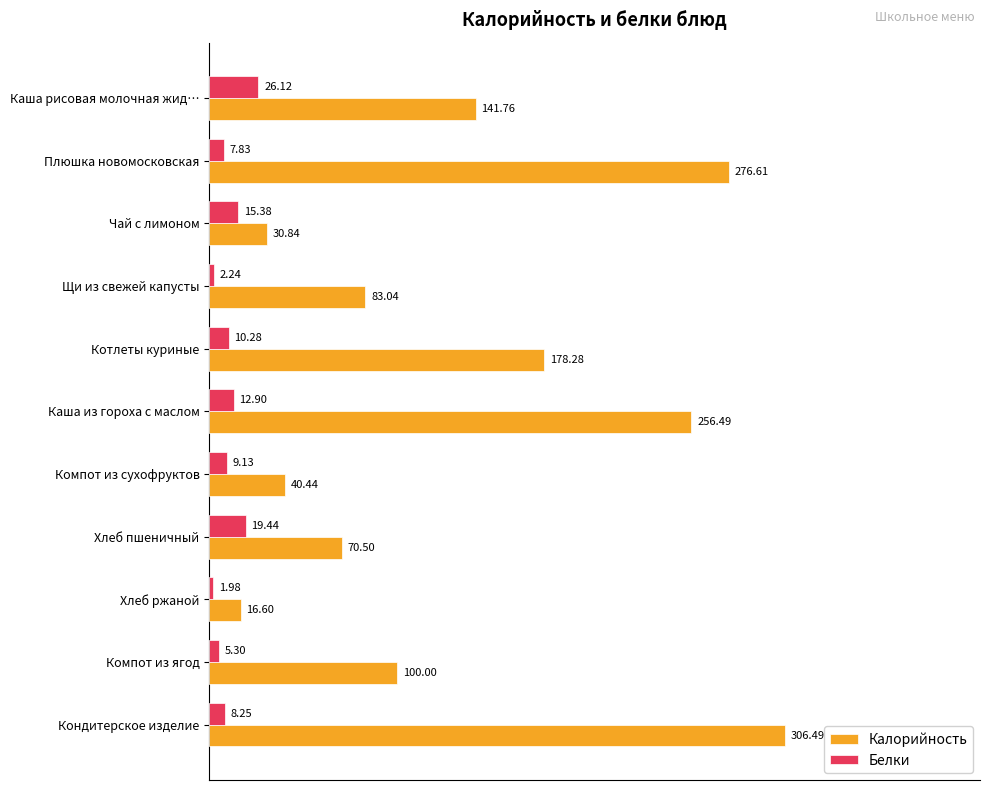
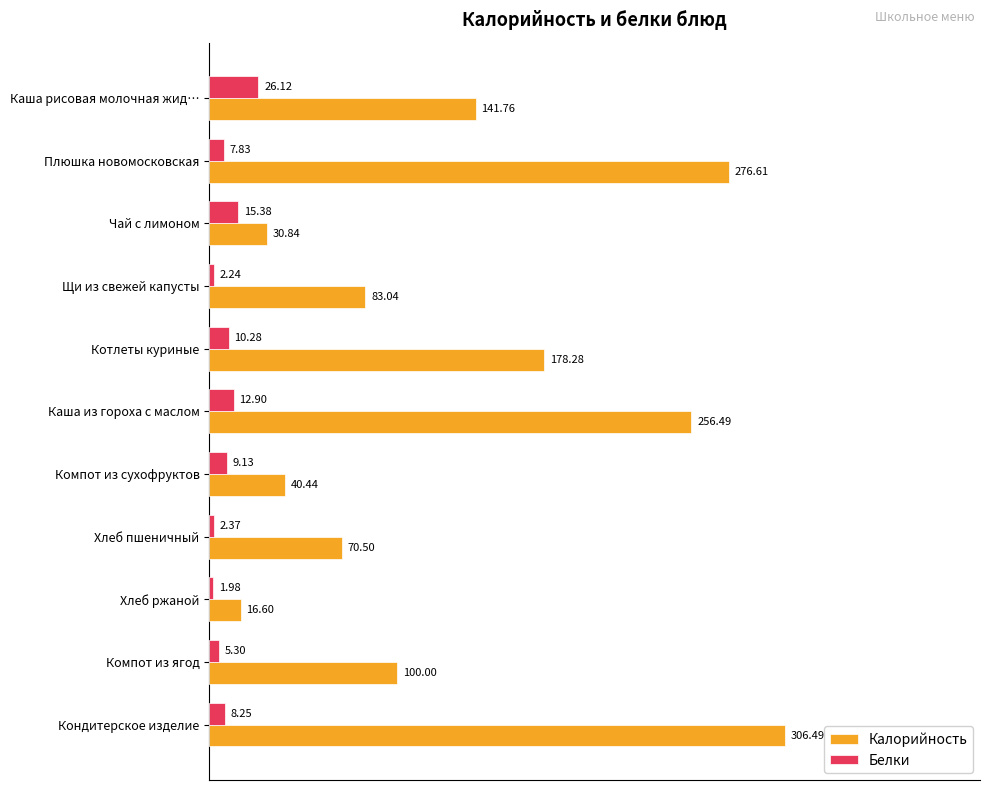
  {
    "Калорийность": {
      "Каша рисовая молочная жид…": 141.76,
      "Плюшка новомосковская": 276.61,
      "Чай с лимоном": 30.84,
      "Щи из свежей капусты": 83.04,
      "Котлеты куриные": 178.28,
      "Каша из гороха с маслом": 256.49,
      "Компот из сухофруктов": 40.44,
      "Хлеб пшеничный": 70.50,
      "Хлеб ржаной": 16.60,
      "Компот из ягод": 100.00
    },
    "Белки": {
      "Каша рисовая молочная жид…": 26.12,
      "Плюшка новомосковская": 7.83,
      "Чай с лимоном": 15.38,
      "Щи из свежей капусты": 2.24,
      "Котлеты куриные": 10.28,
      "Каша из гороха с маслом": 12.90,
      "Компот из сухофруктов": 9.13,
-     "Хлеб пшеничный": 19.44,
+     "Хлеб пшеничный": 2.37,
      "Хлеб ржаной": 1.98,
      "Компот из ягод": 5.30,
      "Кондитерское изделие": 8.25
    }
  }
